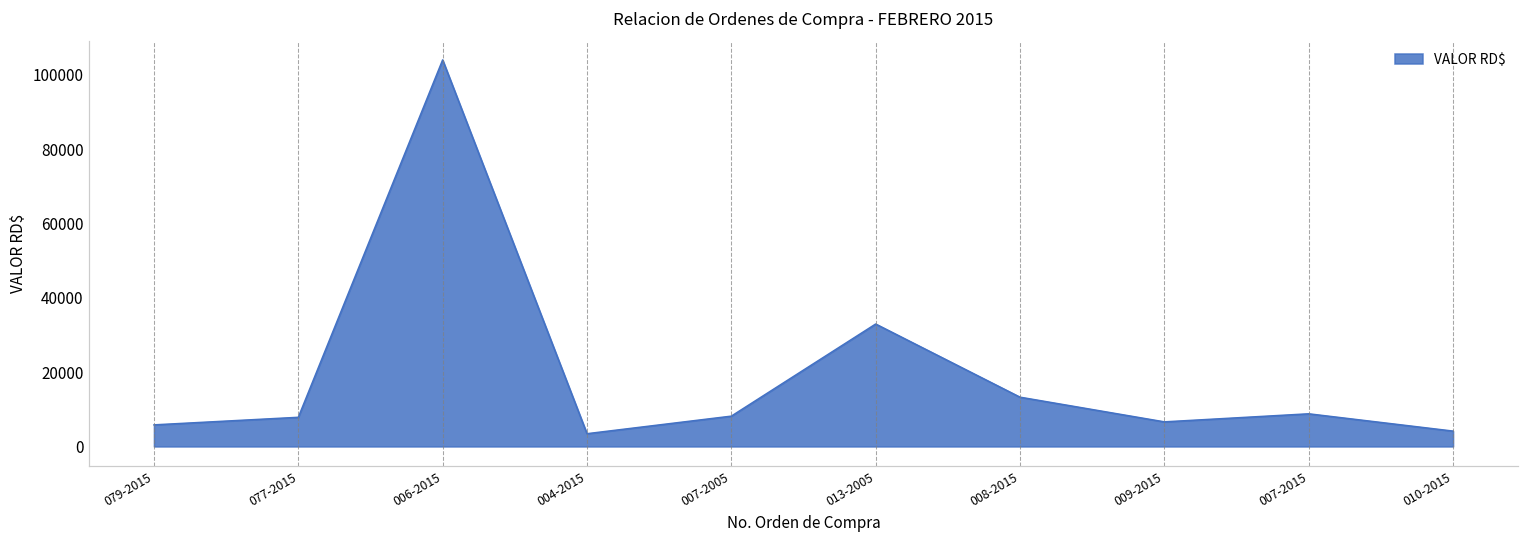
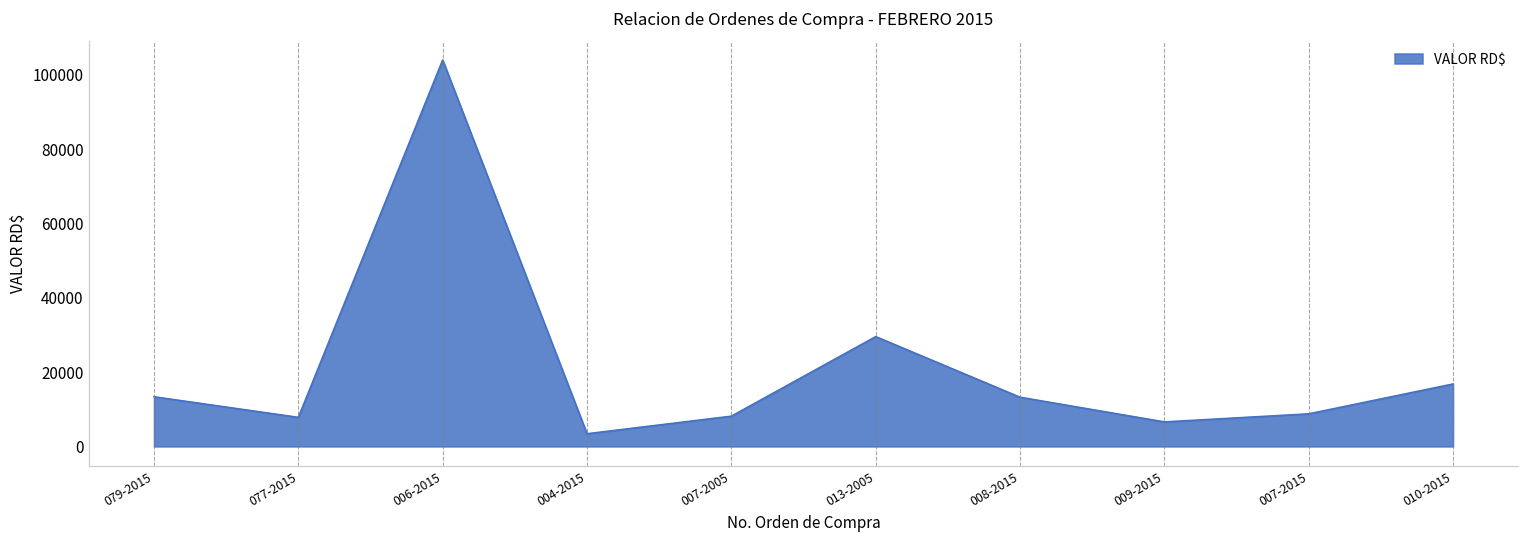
  {
-   "079-2015": 6000,
+   "079-2015": 13000,
    "077-2015": 8000,
    "006-2015": 104000,
    "004-2015": 3000,
    "007-2005": 8000,
-   "013-2005": 33000,
+   "013-2005": 30000,
    "008-2015": 13000,
    "009-2015": 7000,
    "007-2015": 9000,
-   "010-2015": 4000
+   "010-2015": 17000
  }
